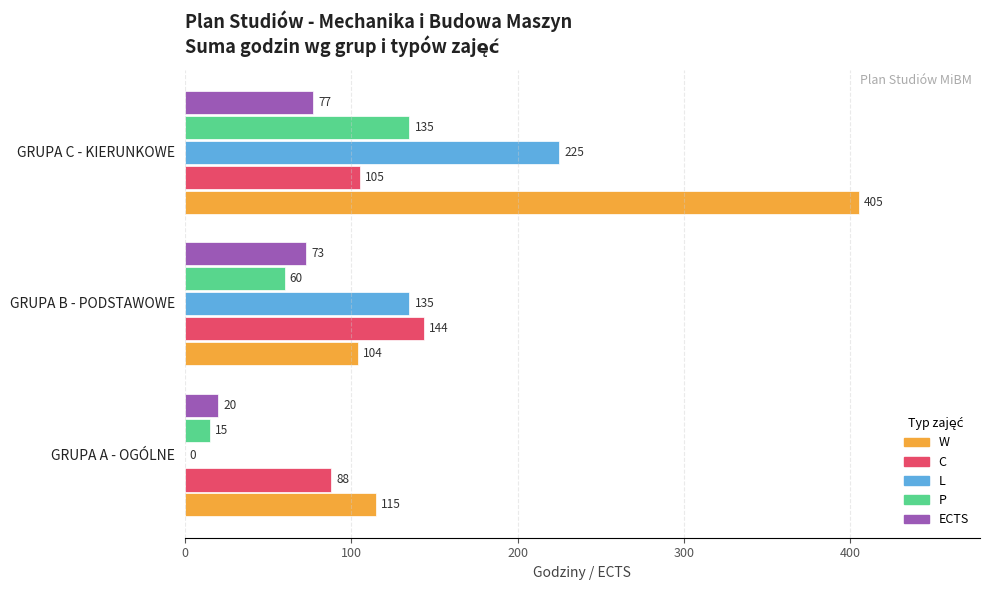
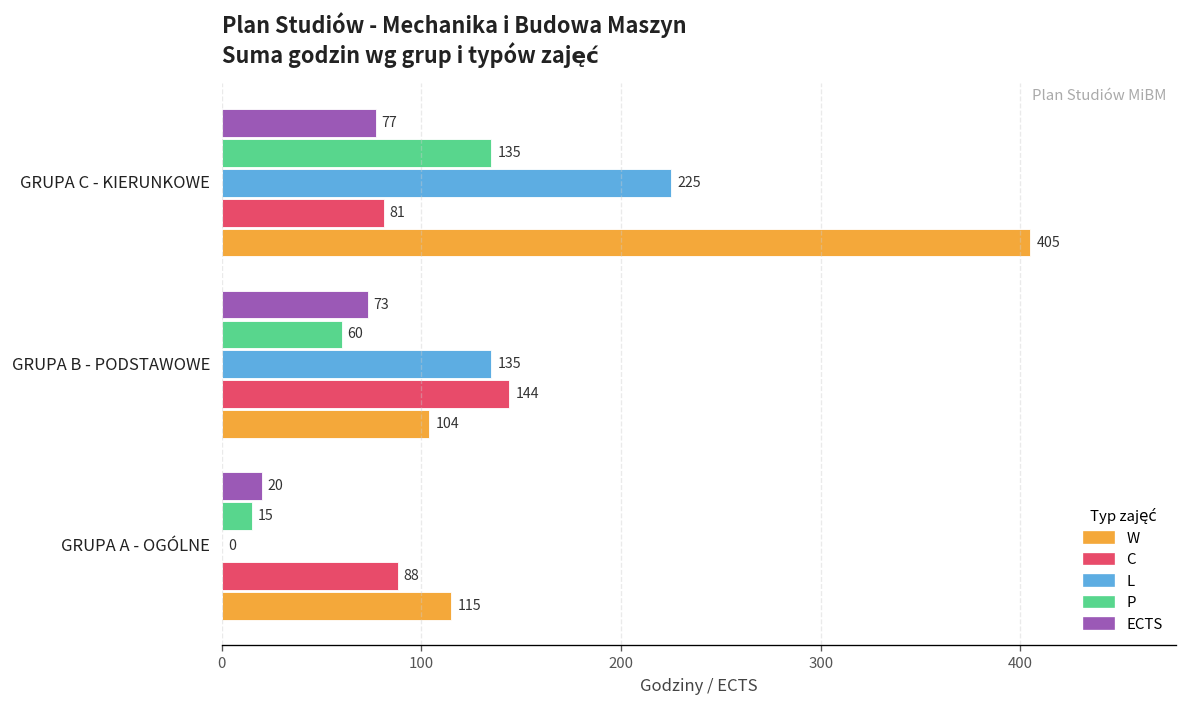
  {
    "W": {
      "GRUPA C - KIERUNKOWE": 405,
      "GRUPA B - PODSTAWOWE": 104,
      "GRUPA A - OGÓLNE": 115
    },
    "C": {
-     "GRUPA C - KIERUNKOWE": 105,
+     "GRUPA C - KIERUNKOWE": 81,
      "GRUPA B - PODSTAWOWE": 144,
      "GRUPA A - OGÓLNE": 88
    },
    "L": {
      "GRUPA C - KIERUNKOWE": 225,
      "GRUPA B - PODSTAWOWE": 135,
      "GRUPA A - OGÓLNE": 0
    },
    "P": {
      "GRUPA C - KIERUNKOWE": 135,
      "GRUPA B - PODSTAWOWE": 60,
      "GRUPA A - OGÓLNE": 15
    },
    "ECTS": {
      "GRUPA C - KIERUNKOWE": 77,
      "GRUPA B - PODSTAWOWE": 73,
      "GRUPA A - OGÓLNE": 20
    }
  }
